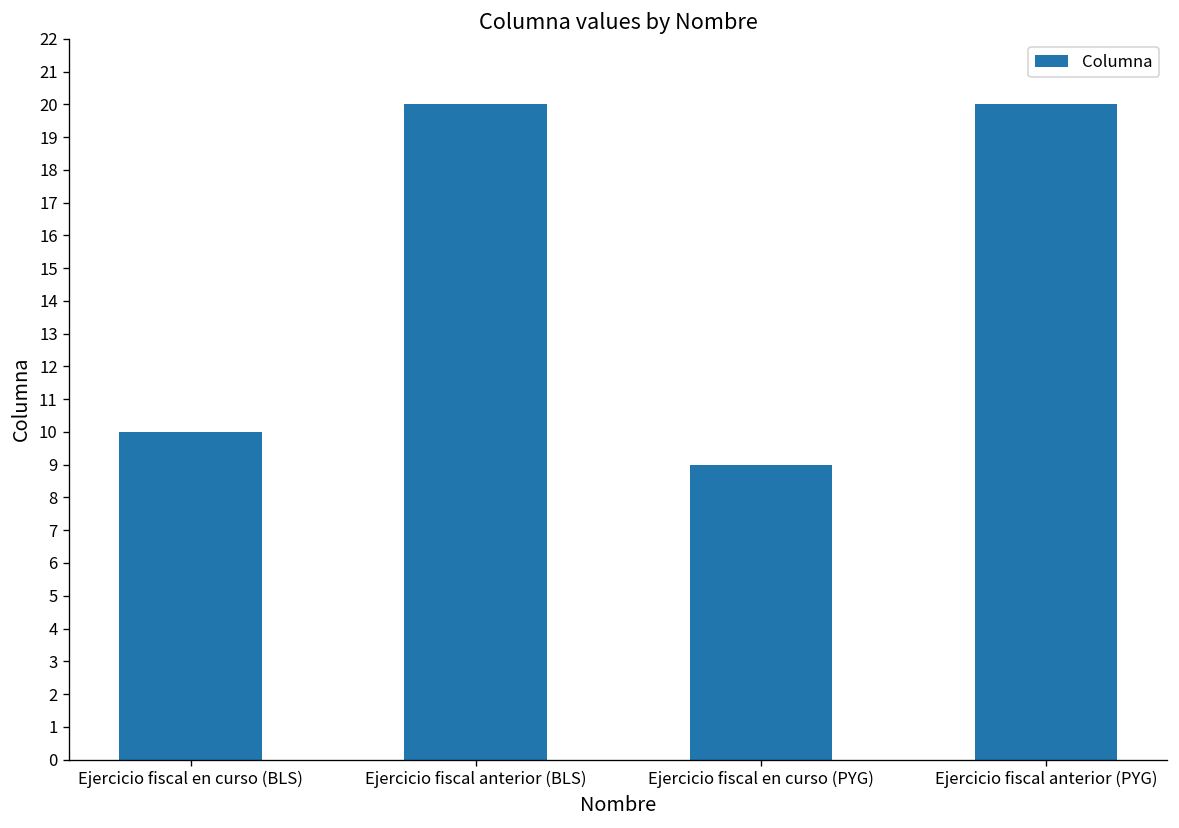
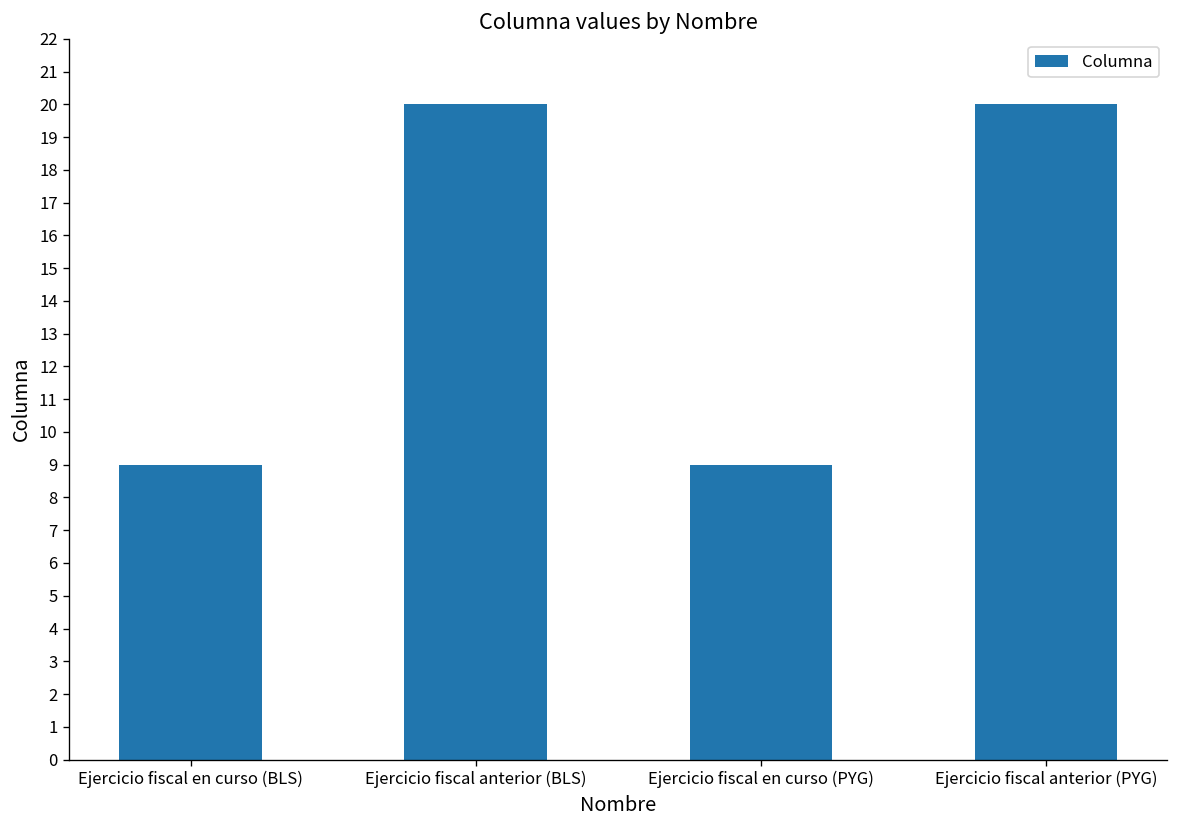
  {
-   "Ejercicio fiscal en curso (BLS)": 10,
+   "Ejercicio fiscal en curso (BLS)": 9,
    "Ejercicio fiscal anterior (BLS)": 20,
    "Ejercicio fiscal en curso (PYG)": 9,
    "Ejercicio fiscal anterior (PYG)": 20
  }
